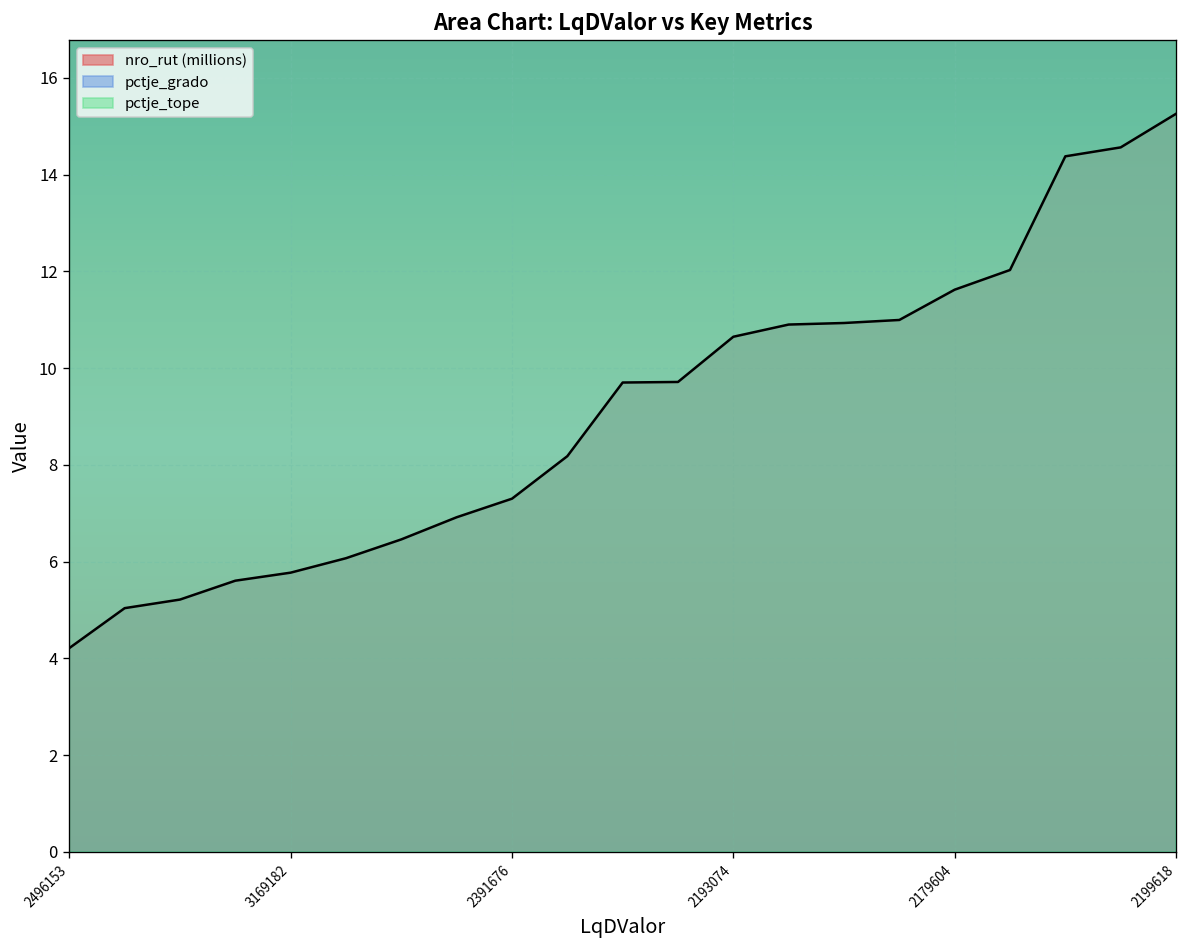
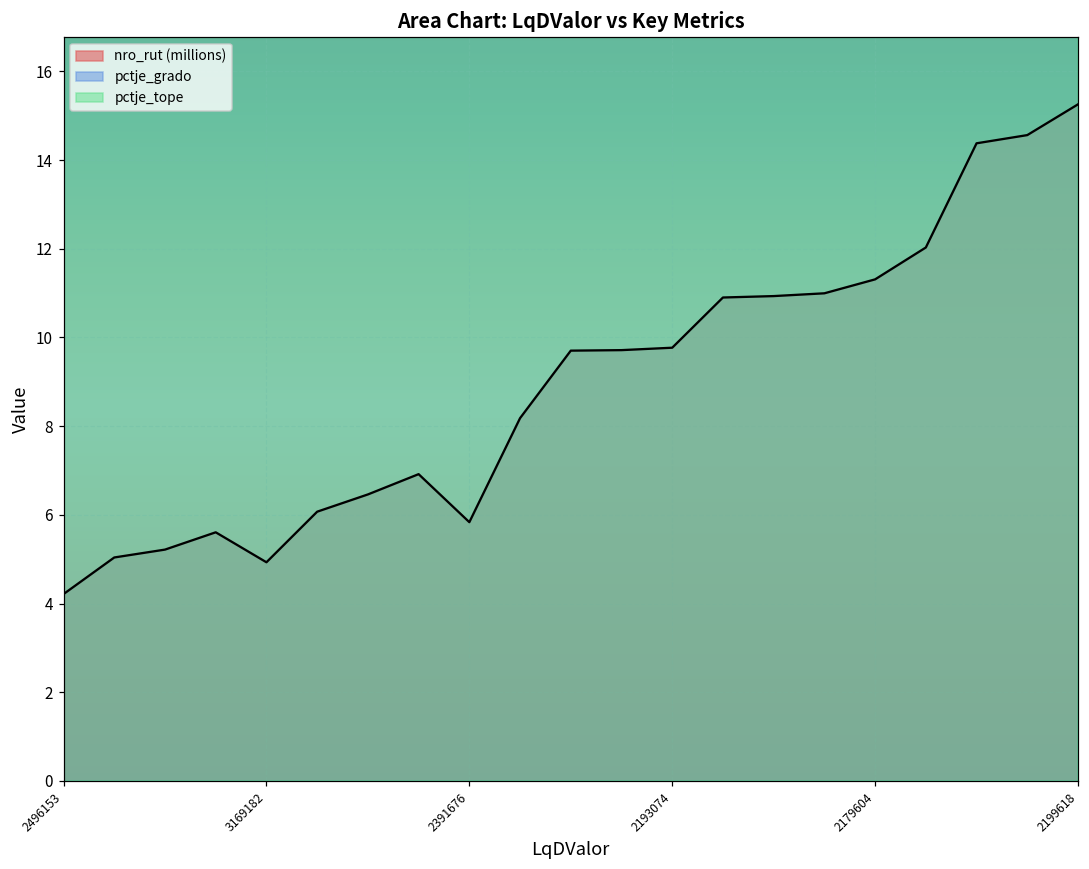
  {
    "nro_rut (millions)": {
      "2496153": 4.2,
-     "3169182": 5.8,
-     "2391676": 7.3,
-     "2193074": 10.6,
-     "2179604": 11.6,
+     "3169182": 4.9,
+     "2391676": 5.8,
+     "2193074": 9.8,
+     "2179604": 11.3,
      "2199618": 15.3
    }
  }
